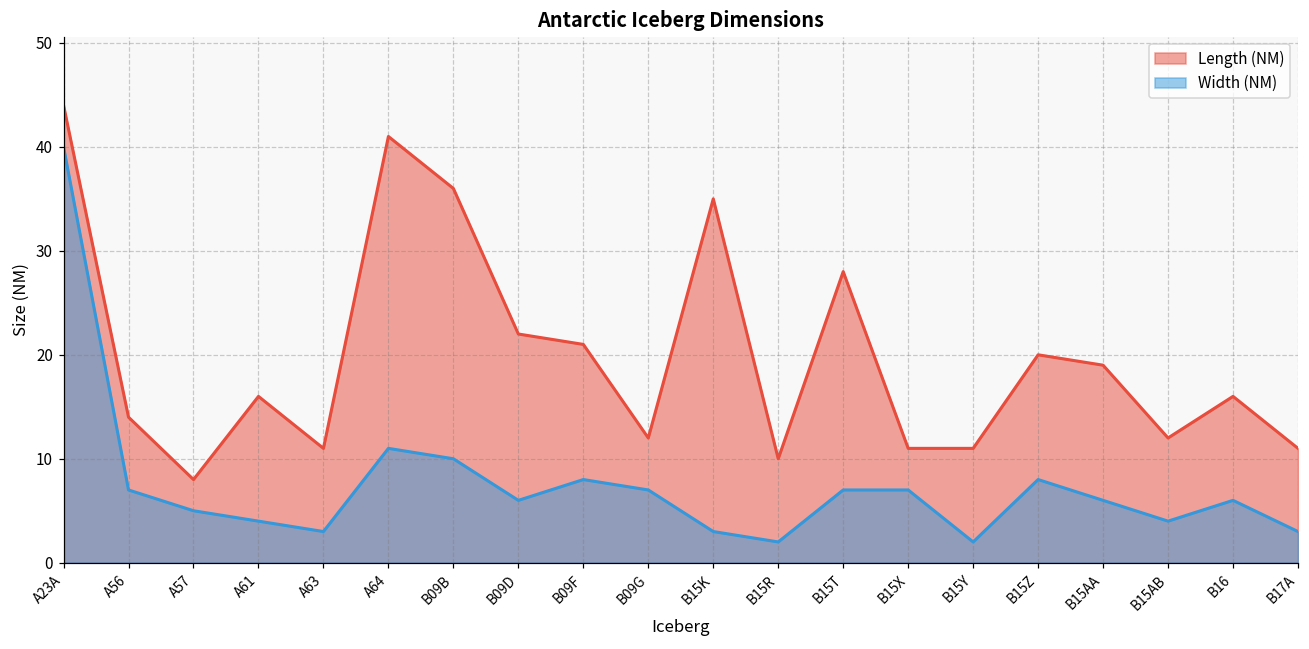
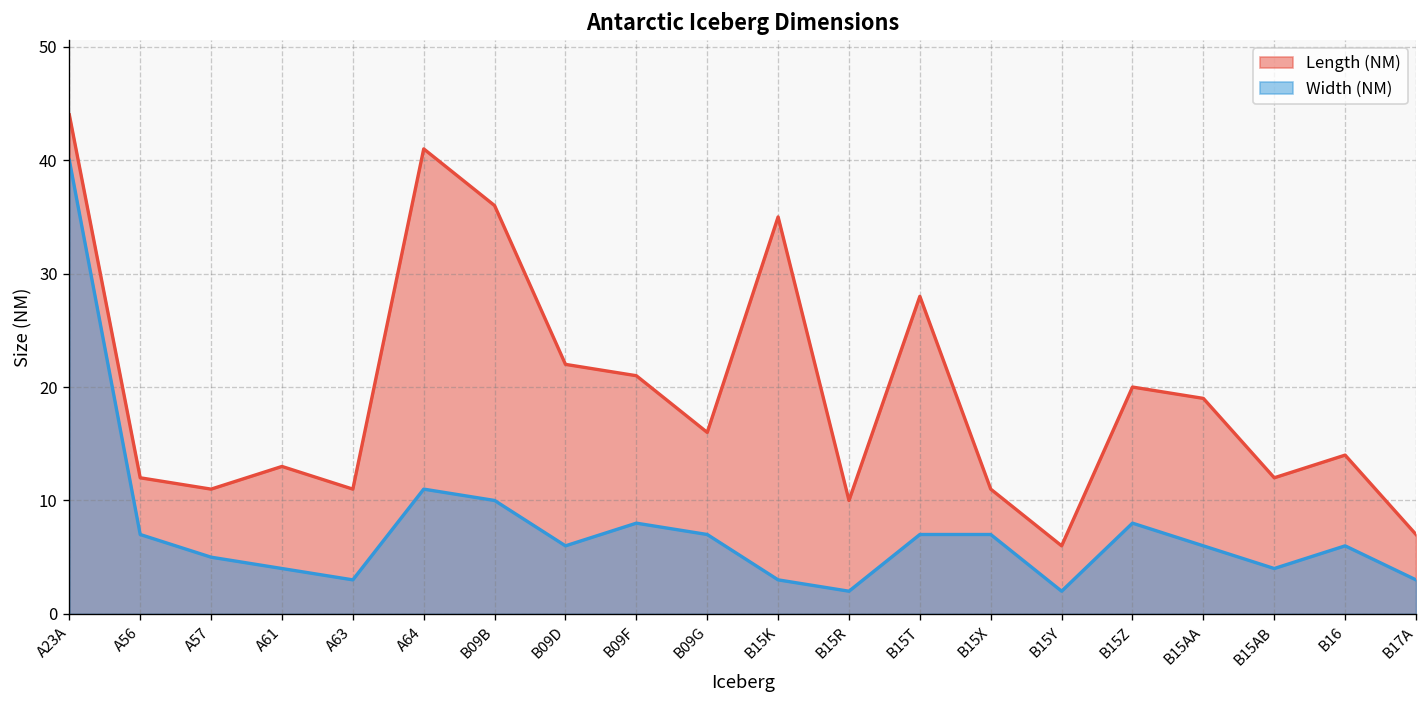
  {
    "Length (NM)": {
      "A23A": 44,
-     "A56": 14,
-     "A57": 8,
-     "A61": 16,
+     "A56": 12,
+     "A57": 11,
+     "A61": 13,
      "A63": 11,
      "A64": 41,
      "B09B": 36,
      "B09D": 22,
      "B09F": 21,
-     "B09G": 12,
+     "B09G": 16,
      "B15K": 35,
      "B15R": 10,
      "B15T": 28,
      "B15X": 11,
-     "B15Y": 11,
+     "B15Y": 6,
      "B15Z": 20,
      "B15AA": 19,
      "B15AB": 12,
-     "B16": 16,
-     "B17A": 11
+     "B16": 14,
+     "B17A": 7
    },
    "Width (NM)": {
      "A23A": 40,
      "A56": 7,
      "A57": 5,
      "A61": 4,
      "A63": 3,
      "A64": 11,
      "B09B": 10,
      "B09D": 6,
      "B09F": 8,
      "B09G": 7,
      "B15K": 3,
      "B15R": 2,
      "B15T": 7,
      "B15X": 7,
      "B15Y": 2,
      "B15Z": 8,
      "B15AA": 6,
      "B15AB": 4,
      "B16": 6,
      "B17A": 3
    }
  }
